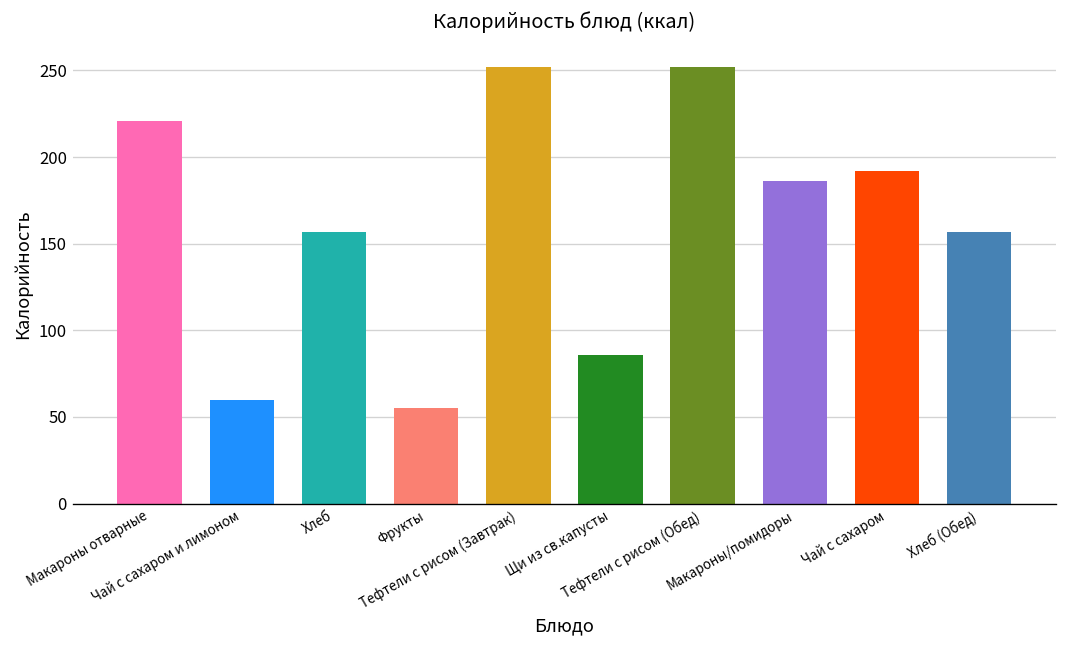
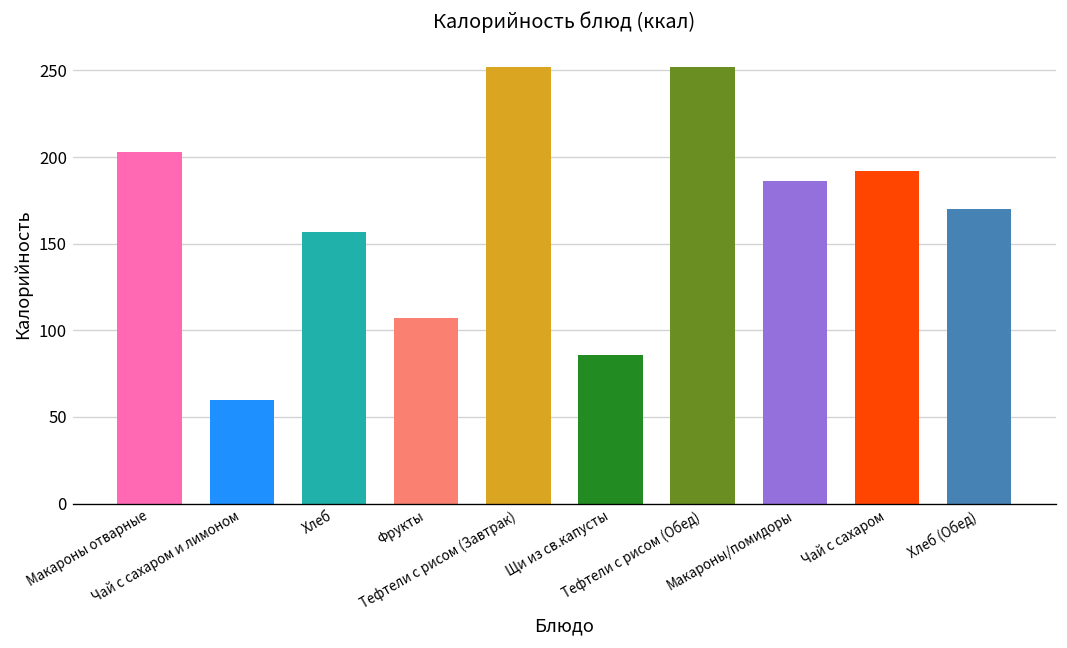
  {
-   "Макароны отварные": 221,
+   "Макароны отварные": 203,
    "Чай с сахаром и лимоном": 60,
    "Хлеб": 157,
-   "Фрукты": 55,
+   "Фрукты": 107,
    "Тефтели с рисом (Завтрак)": 252,
    "Щи из св.капусты": 86,
    "Тефтели с рисом (Обед)": 252,
    "Макароны/помидоры": 186,
    "Чай с сахаром": 192,
-   "Хлеб (Обед)": 157
+   "Хлеб (Обед)": 170
  }
